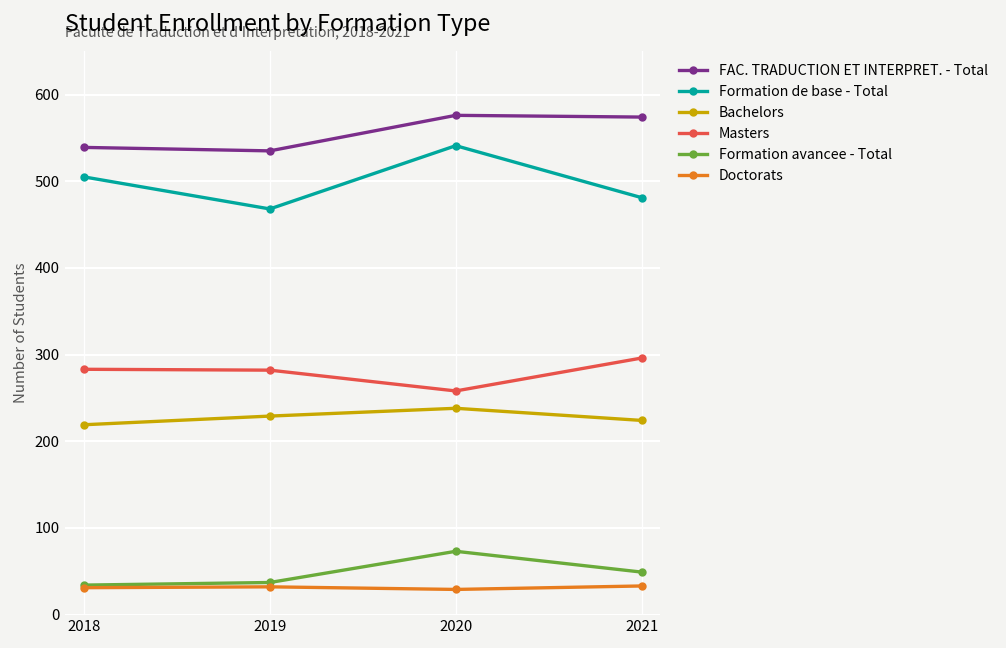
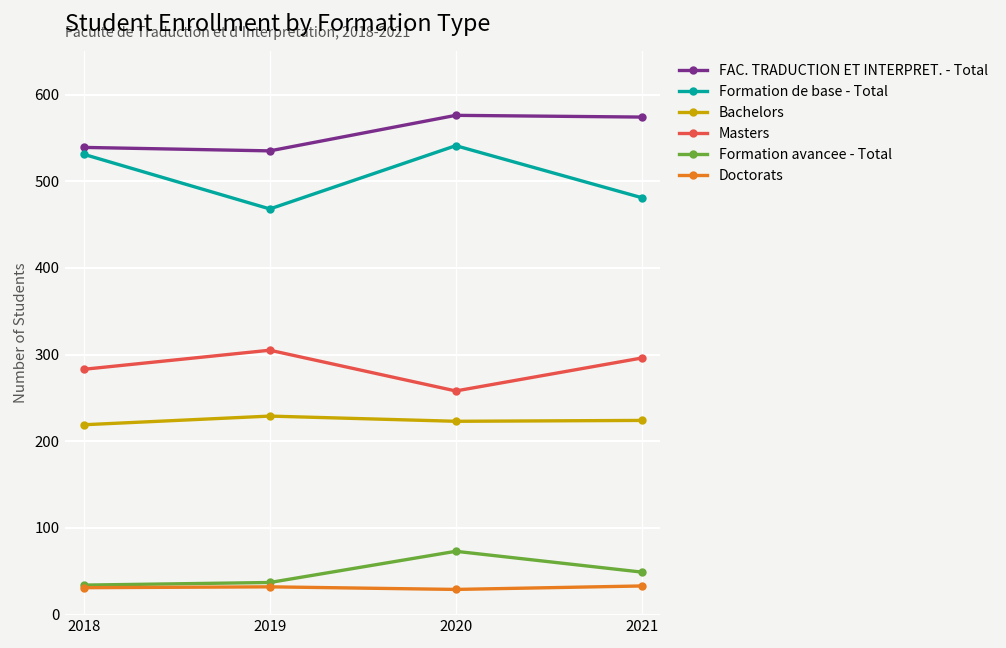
  {
    "FAC. TRADUCTION ET INTERPRET. - Total": {
      "2018": 540,
      "2019": 540,
      "2020": 580,
      "2021": 570
    },
    "Formation de base - Total": {
-     "2018": 510,
+     "2018": 530,
      "2019": 470,
      "2020": 540,
      "2021": 480
    },
    "Bachelors": {
      "2018": 220,
      "2019": 230,
-     "2020": 240,
+     "2020": 220,
      "2021": 220
    },
    "Masters": {
      "2018": 280,
-     "2019": 280,
+     "2019": 310,
      "2020": 260,
      "2021": 300
    },
    "Formation avancee - Total": {
      "2019": 40,
      "2020": 70,
      "2021": 50
    },
    "Doctorats": {
      "2019": 30,
      "2020": 30,
      "2021": 30
    }
  }
